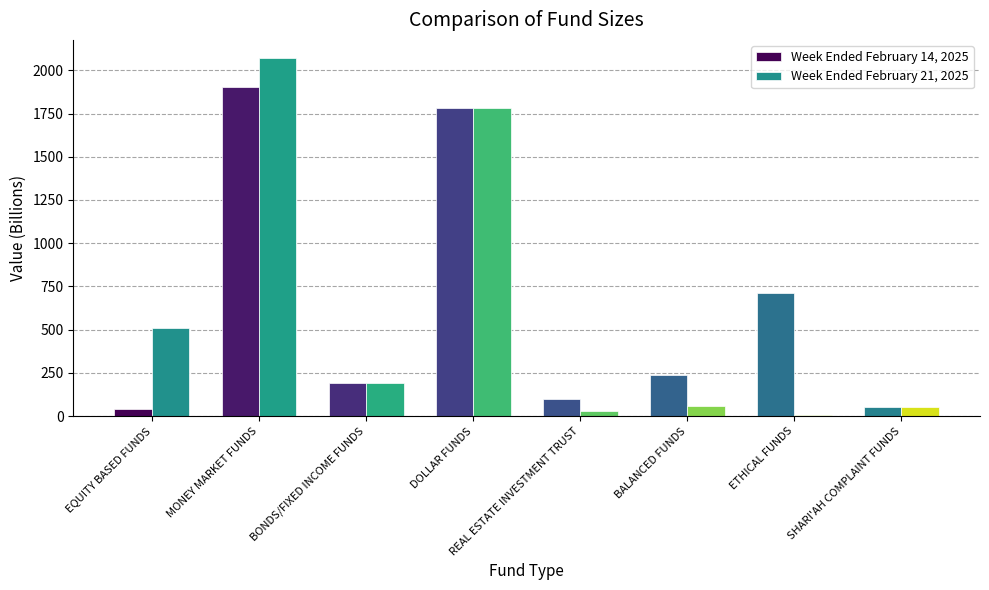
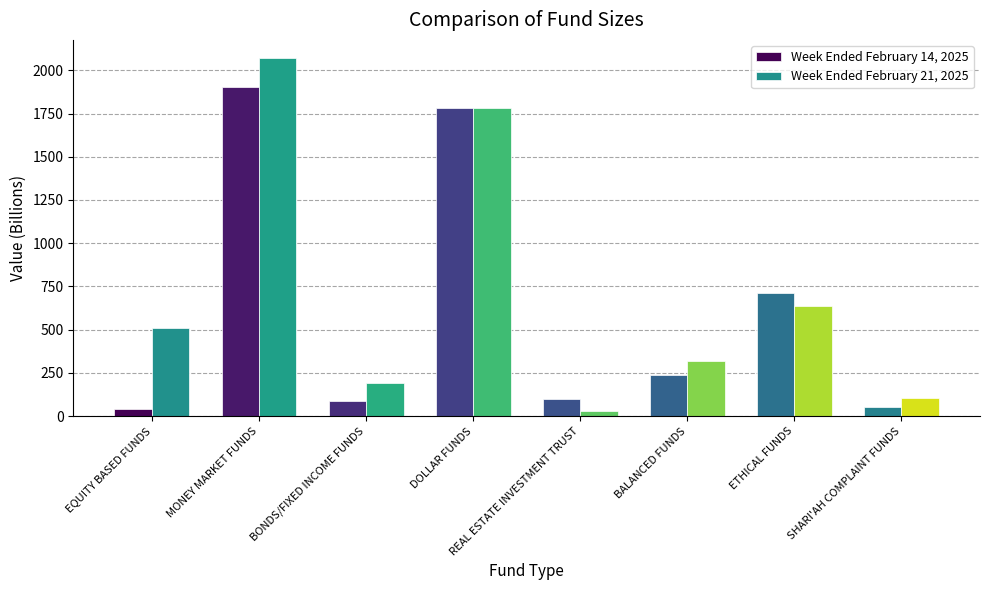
  {
    "Week Ended February 14, 2025": {
      "EQUITY BASED FUNDS": 40,
      "MONEY MARKET FUNDS": 1900,
-     "BONDS/FIXED INCOME FUNDS": 190,
+     "BONDS/FIXED INCOME FUNDS": 90,
      "DOLLAR FUNDS": 1780,
      "REAL ESTATE INVESTMENT TRUST": 100,
      "BALANCED FUNDS": 240,
      "ETHICAL FUNDS": 710,
      "SHARI'AH COMPLAINT FUNDS": 50
    },
    "Week Ended February 21, 2025": {
      "EQUITY BASED FUNDS": 510,
      "MONEY MARKET FUNDS": 2070,
      "BONDS/FIXED INCOME FUNDS": 190,
      "DOLLAR FUNDS": 1780,
      "REAL ESTATE INVESTMENT TRUST": 30,
-     "BALANCED FUNDS": 60,
-     "ETHICAL FUNDS": 10,
-     "SHARI'AH COMPLAINT FUNDS": 50
+     "BALANCED FUNDS": 320,
+     "ETHICAL FUNDS": 630,
+     "SHARI'AH COMPLAINT FUNDS": 100
    }
  }
